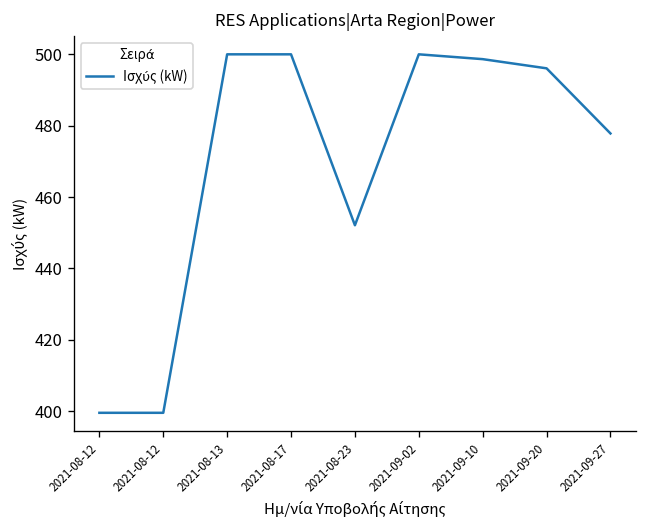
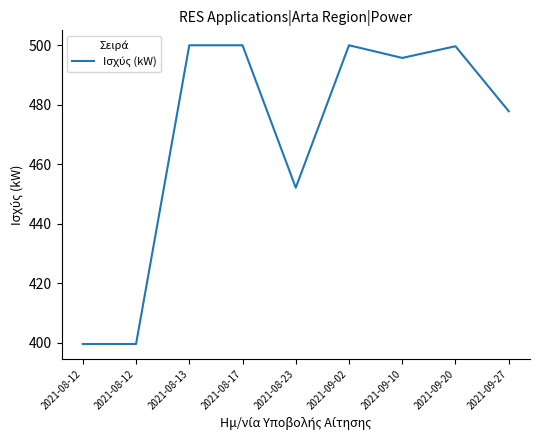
  {
    "2021-08-13": 500,
    "2021-08-17": 500,
    "2021-08-23": 452,
    "2021-09-02": 500,
-   "2021-09-10": 499,
-   "2021-09-20": 496,
+   "2021-09-10": 496,
+   "2021-09-20": 500,
    "2021-09-27": 478
  }
